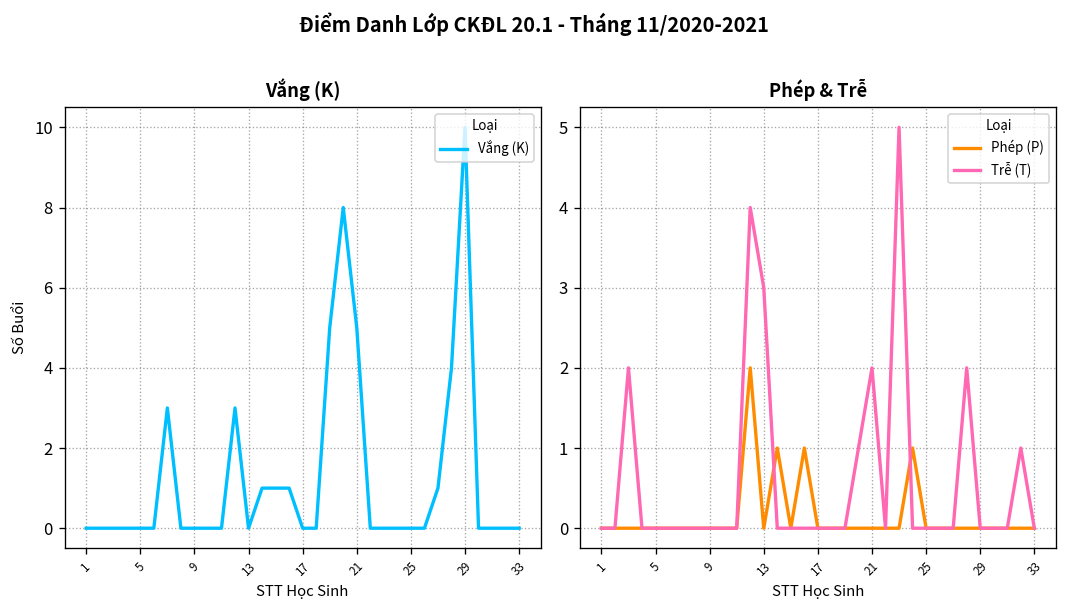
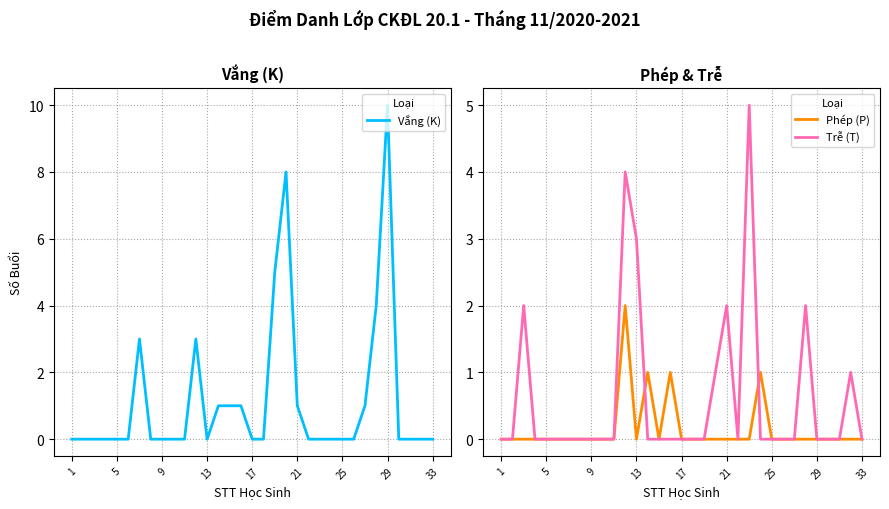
  {
    "Vắng (K)": {
      "1": 0,
      "5": 0,
      "9": 0,
      "13": 0,
      "17": 0,
-     "21": 5,
+     "21": 1,
      "25": 0,
      "33": 0
    },
    "Phép & Trễ": {
      "Phép (P)": {
        "13": 0.0,
        "21": 0.0
      },
      "Trễ (T)": {
        "13": 3.0,
        "21": 2.0
      }
    }
  }
